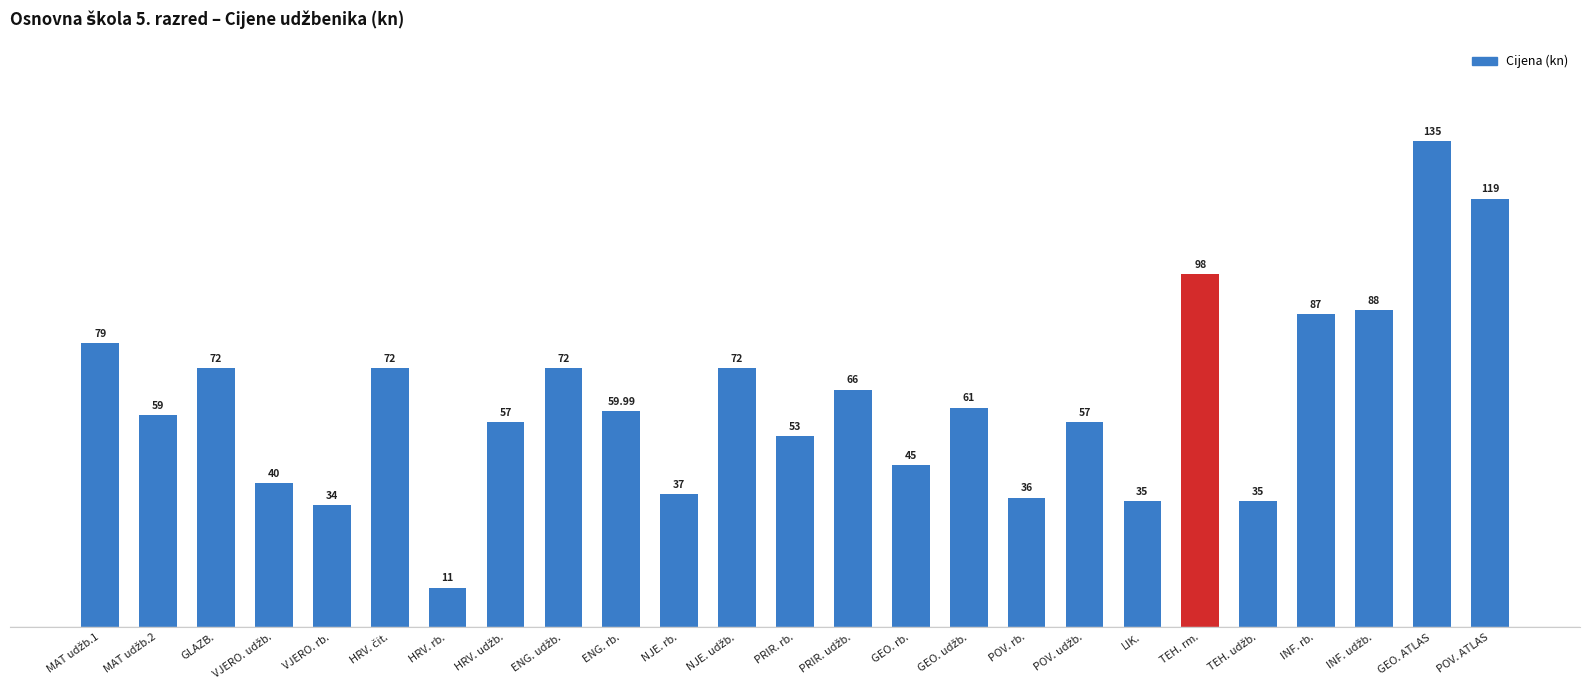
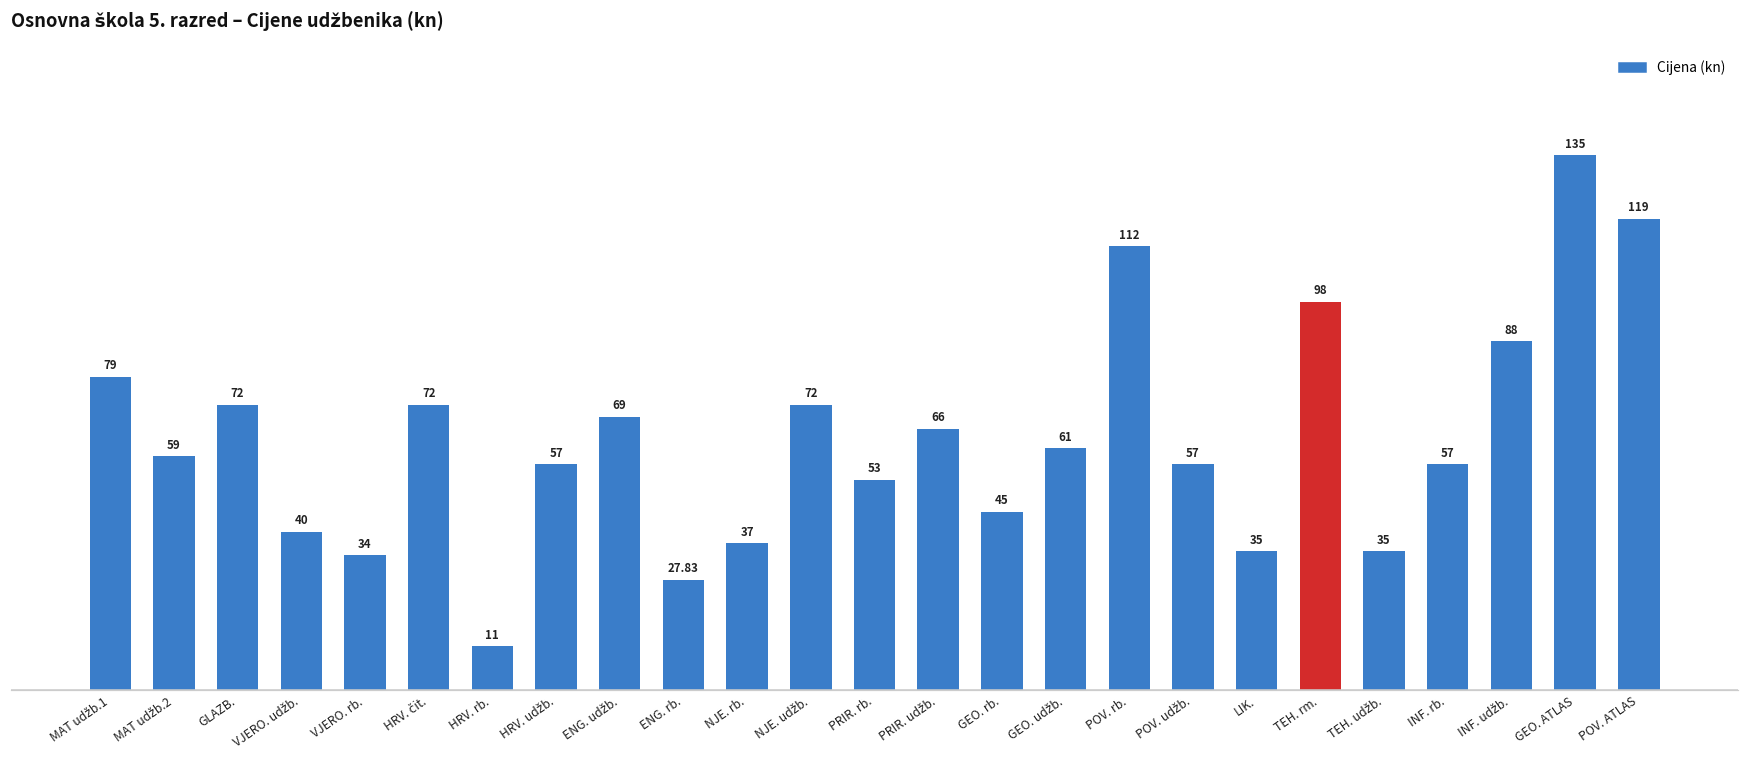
  {
    "MAT udžb.1": 79,
    "MAT udžb.2": 59,
    "GLAZB.": 72,
    "VJERO. udžb.": 40,
    "VJERO. rb.": 34,
    "HRV. čit.": 72,
    "HRV. rb.": 11,
    "HRV. udžb.": 57,
-   "ENG. udžb.": 72,
-   "ENG. rb.": 59.99,
+   "ENG. udžb.": 69,
+   "ENG. rb.": 27.83,
    "NJE. rb.": 37,
    "NJE. udžb.": 72,
    "PRIR. rb.": 53,
    "PRIR. udžb.": 66,
    "GEO. rb.": 45,
    "GEO. udžb.": 61,
-   "POV. rb.": 36,
+   "POV. rb.": 112,
    "POV. udžb.": 57,
    "LIK.": 35,
    "TEH. rm.": 98,
    "TEH. udžb.": 35,
-   "INF. rb.": 87,
+   "INF. rb.": 57,
    "INF. udžb.": 88,
    "GEO. ATLAS": 135,
    "POV. ATLAS": 119
  }
